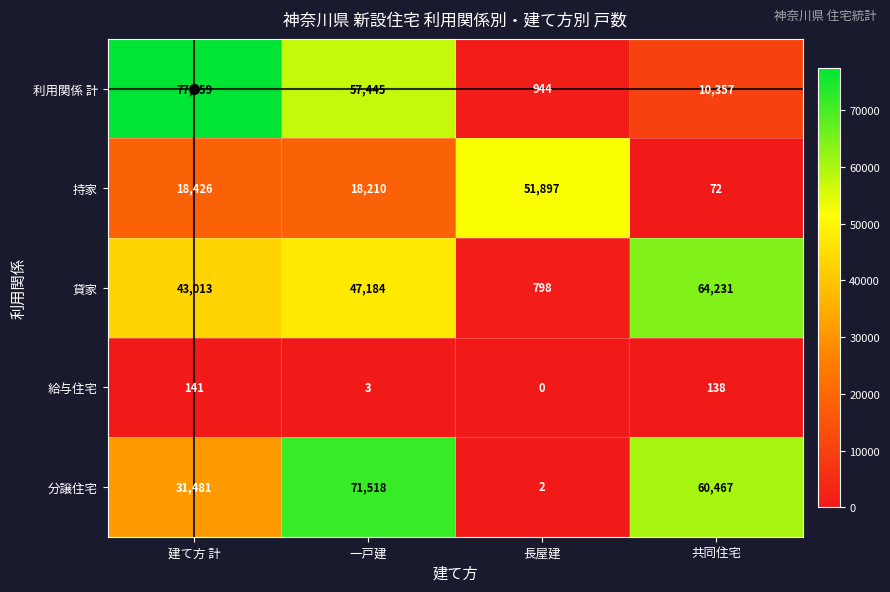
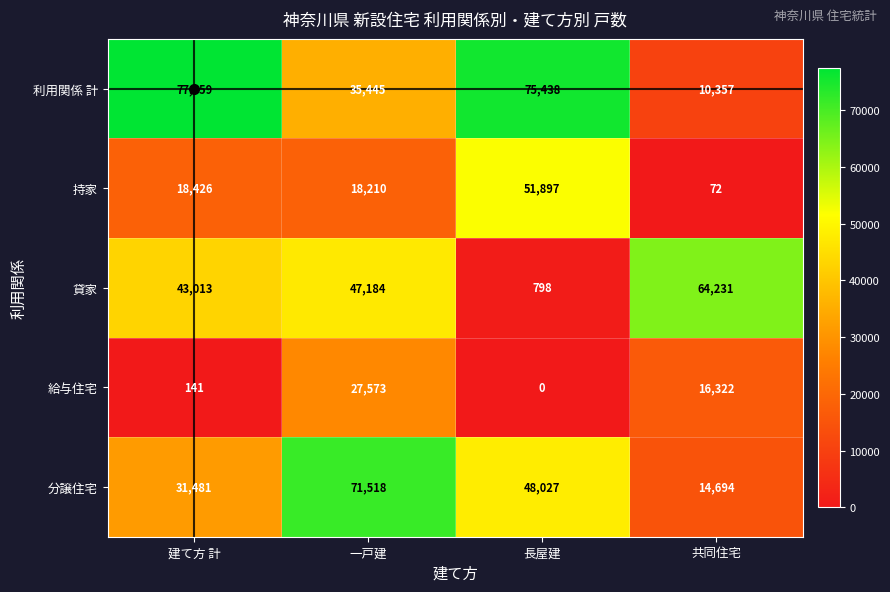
  {
    "利用関係 計": {
-     "一戸建": "57,445",
-     "長屋建": "944",
+     "一戸建": "35,445",
+     "長屋建": "75,438",
      "共同住宅": "10,357"
    },
    "持家": {
      "建て方 計": "18,426",
      "一戸建": "18,210",
      "長屋建": "51,897",
      "共同住宅": "72"
    },
    "貸家": {
      "建て方 計": "43,013",
      "一戸建": "47,184",
      "長屋建": "798",
      "共同住宅": "64,231"
    },
    "給与住宅": {
      "建て方 計": "141",
-     "一戸建": "3",
+     "一戸建": "27,573",
      "長屋建": "0",
-     "共同住宅": "138"
+     "共同住宅": "16,322"
    },
    "分譲住宅": {
      "建て方 計": "31,481",
      "一戸建": "71,518",
-     "長屋建": "2",
-     "共同住宅": "60,467"
+     "長屋建": "48,027",
+     "共同住宅": "14,694"
    }
  }
